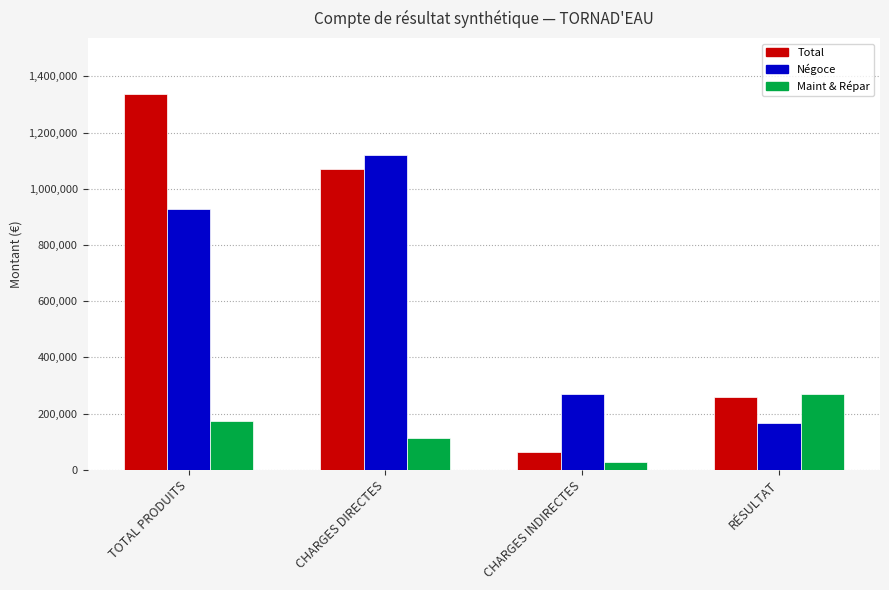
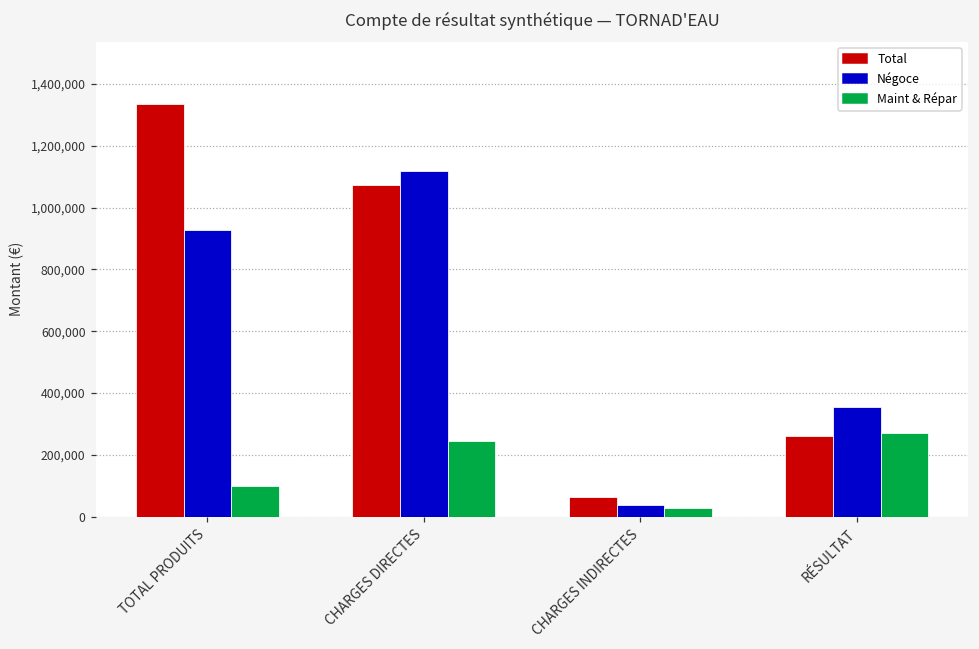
  {
    "Total": {
      "TOTAL PRODUITS": "1,340,000",
      "CHARGES DIRECTES": "1,070,000",
      "CHARGES INDIRECTES": "60,000",
      "RÉSULTAT": "260,000"
    },
    "Négoce": {
      "TOTAL PRODUITS": "930,000",
      "CHARGES DIRECTES": "1,120,000",
-     "CHARGES INDIRECTES": "270,000",
-     "RÉSULTAT": "170,000"
+     "CHARGES INDIRECTES": "40,000",
+     "RÉSULTAT": "350,000"
    },
    "Maint & Répar": {
-     "TOTAL PRODUITS": "170,000",
-     "CHARGES DIRECTES": "110,000",
+     "TOTAL PRODUITS": "100,000",
+     "CHARGES DIRECTES": "250,000",
      "CHARGES INDIRECTES": "30,000",
      "RÉSULTAT": "270,000"
    }
  }
